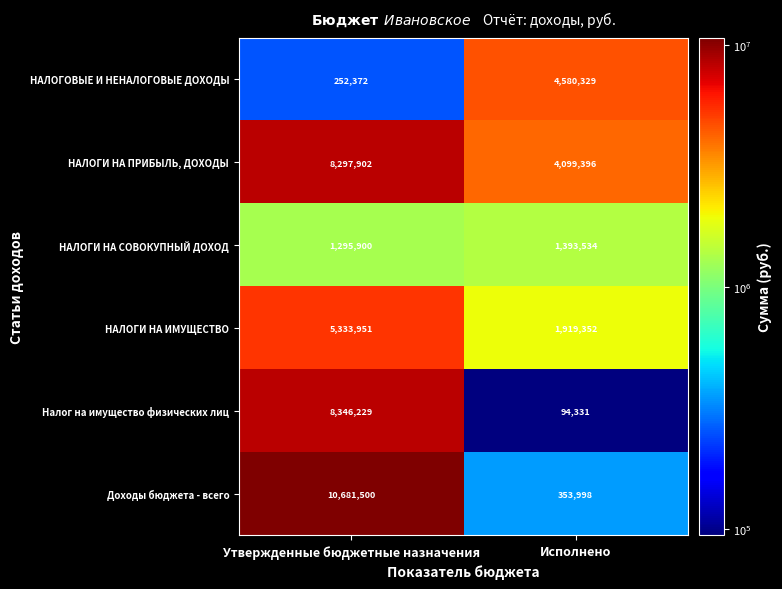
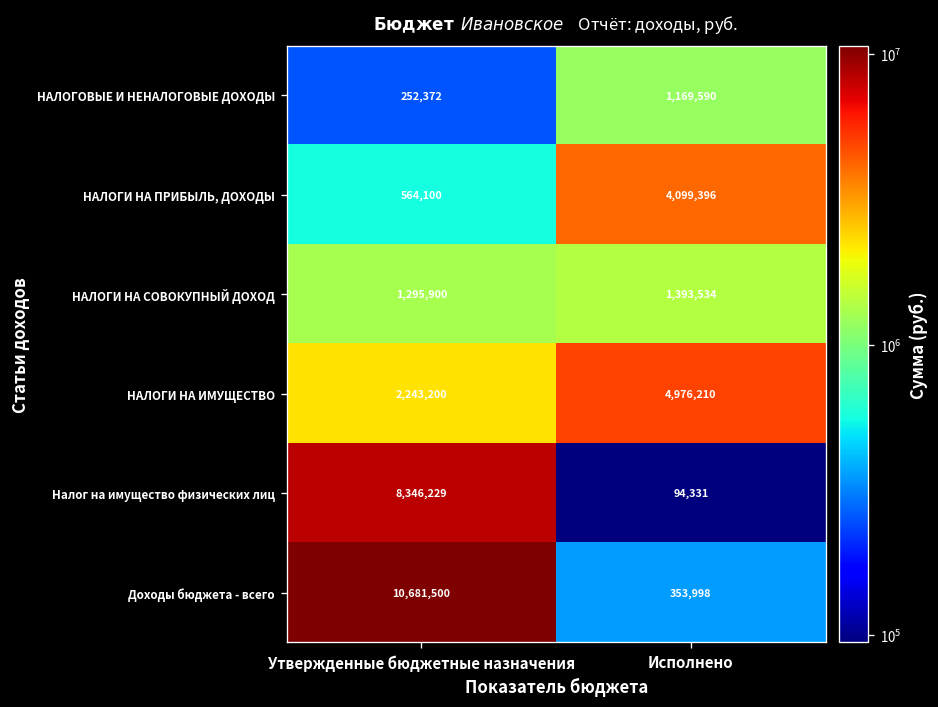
  {
    "НАЛОГОВЫЕ И НЕНАЛОГОВЫЕ ДОХОДЫ": {
      "Утвержденные бюджетные назначения": "252,372",
-     "Исполнено": "4,580,329"
+     "Исполнено": "1,169,590"
    },
    "НАЛОГИ НА ПРИБЫЛЬ, ДОХОДЫ": {
-     "Утвержденные бюджетные назначения": "8,297,902",
+     "Утвержденные бюджетные назначения": "564,100",
      "Исполнено": "4,099,396"
    },
    "НАЛОГИ НА СОВОКУПНЫЙ ДОХОД": {
      "Утвержденные бюджетные назначения": "1,295,900",
      "Исполнено": "1,393,534"
    },
    "НАЛОГИ НА ИМУЩЕСТВО": {
-     "Утвержденные бюджетные назначения": "5,333,951",
-     "Исполнено": "1,919,352"
+     "Утвержденные бюджетные назначения": "2,243,200",
+     "Исполнено": "4,976,210"
    },
    "Налог на имущество физических лиц": {
      "Утвержденные бюджетные назначения": "8,346,229",
      "Исполнено": "94,331"
    },
    "Доходы бюджета - всего": {
      "Утвержденные бюджетные назначения": "10,681,500",
      "Исполнено": "353,998"
    }
  }
